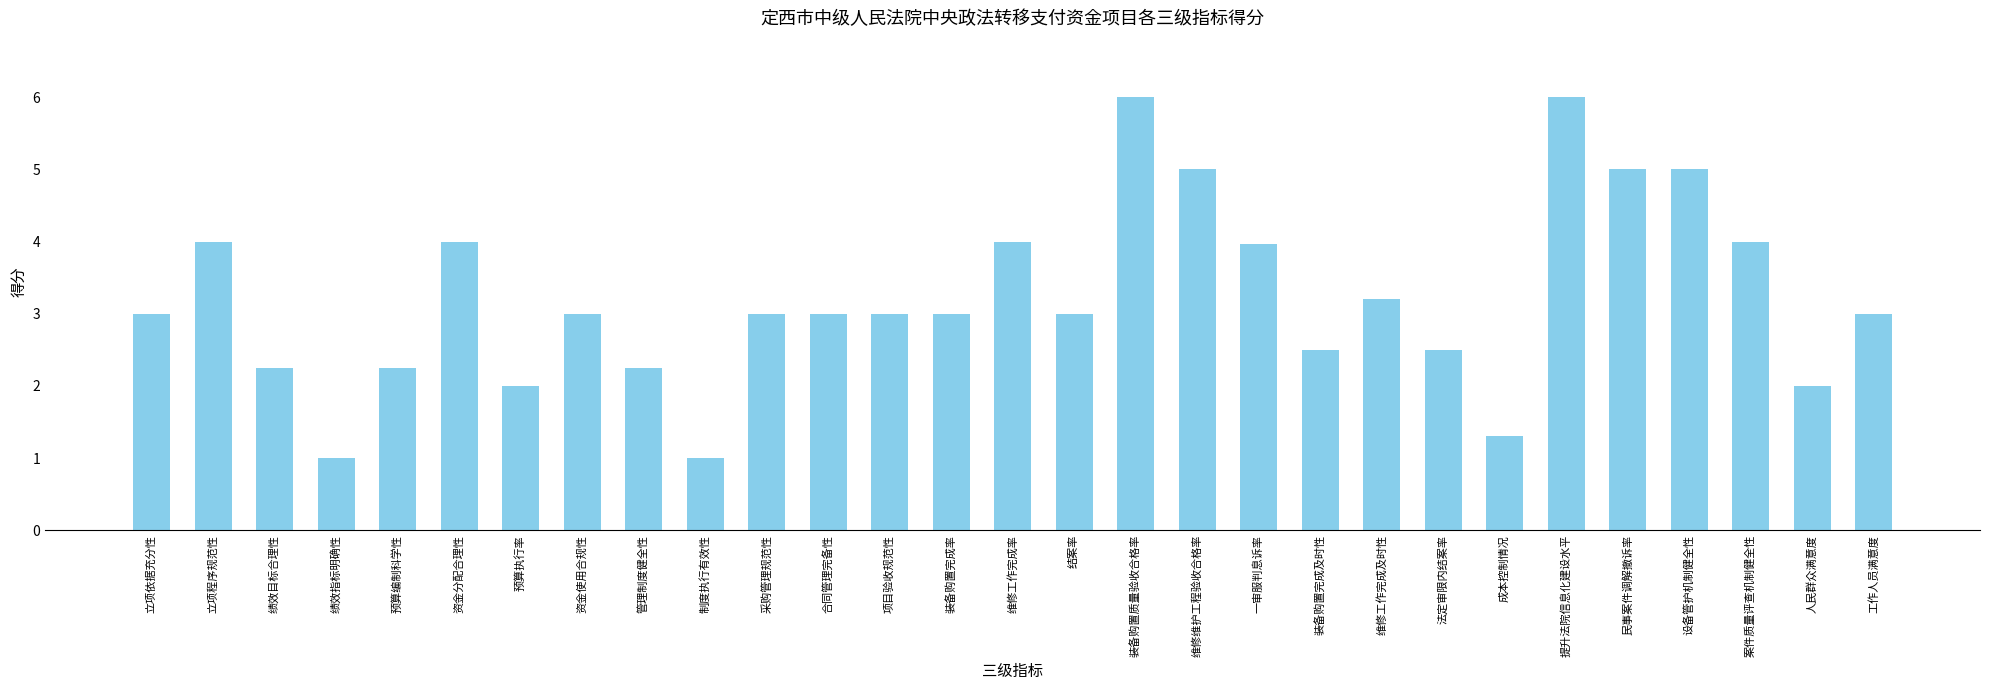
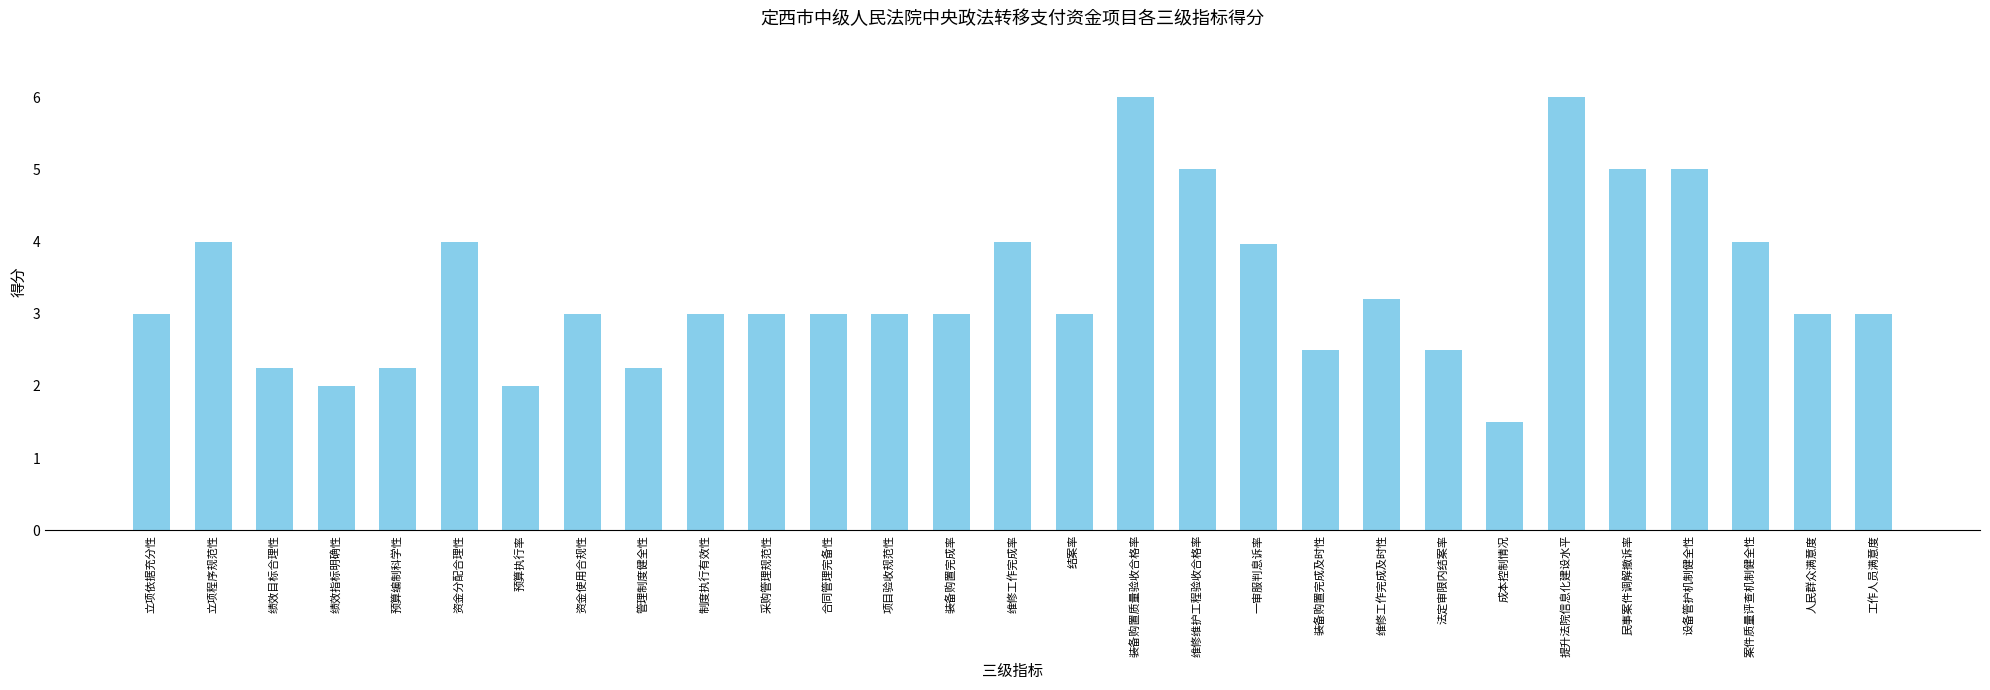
  {
    "立项依据充分性": 3.0,
    "立项程序规范性": 4.0,
    "绩效目标合理性": 2.3,
-   "绩效指标明确性": 1,
+   "绩效指标明确性": 2,
    "预算编制科学性": 2.3,
    "资金分配合理性": 4.0,
    "预算执行率": 2.0,
    "资金使用合规性": 3.0,
    "管理制度健全性": 2.3,
-   "制度执行有效性": 1,
+   "制度执行有效性": 3,
    "采购管理规范性": 3.0,
    "合同管理完备性": 3.0,
    "项目验收规范性": 3.0,
    "装备购置完成率": 3.0,
    "维修工作完成率": 4.0,
    "结案率": 3.0,
    "装备购置质量验收合格率": 6.0,
    "维修维护工程验收合格率": 5.0,
    "一审服判息诉率": 4.0,
    "装备购置完成及时性": 2.5,
    "维修工作完成及时性": 3.2,
    "法定审限内结案率": 2.5,
-   "成本控制情况": 1.3,
+   "成本控制情况": 1.5,
    "提升法院信息化建设水平": 6.0,
    "民事案件调解撤诉率": 5.0,
    "设备管护机制健全性": 5.0,
    "案件质量评查机制健全性": 4.0,
-   "人民群众满意度": 2,
+   "人民群众满意度": 3,
    "工作人员满意度": 3.0
  }
